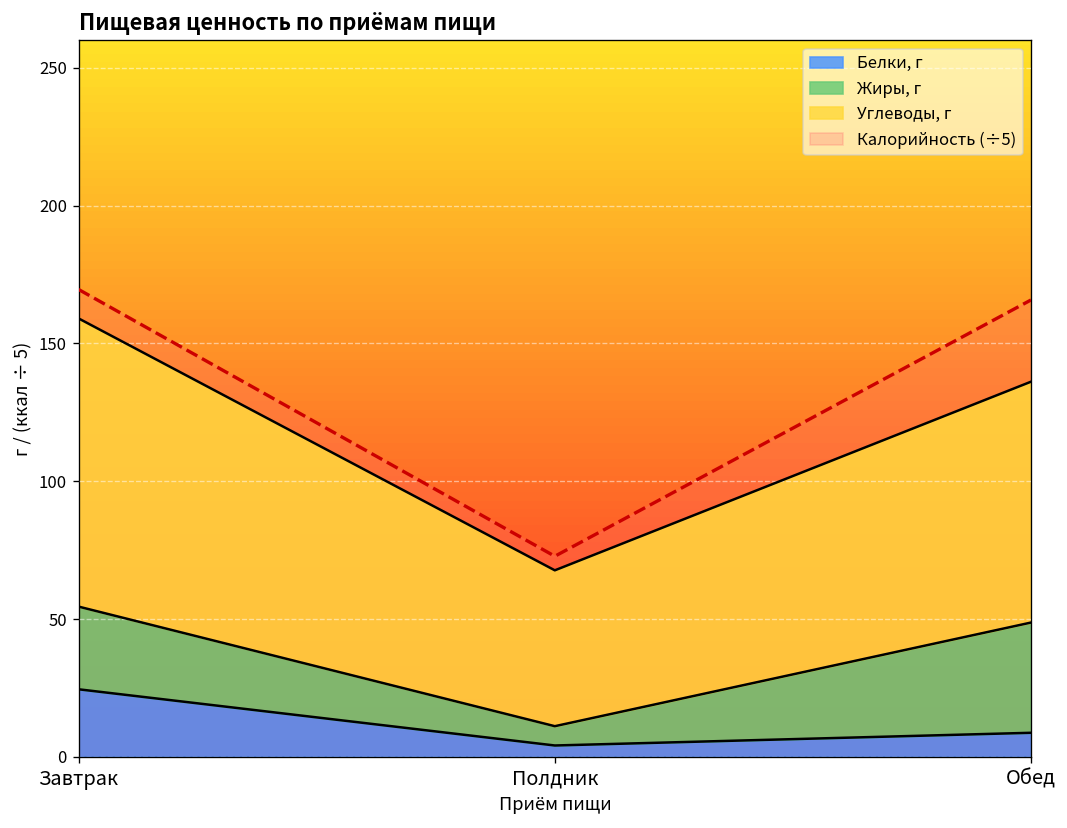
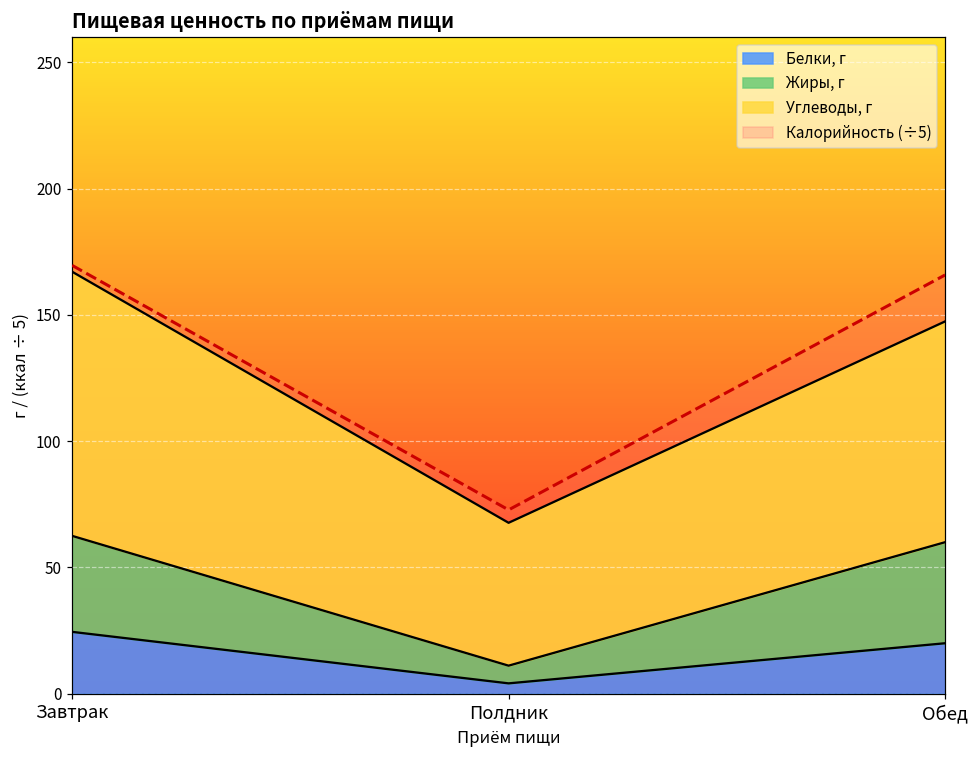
  {
    "Белки, г": {
      "Завтрак": 25,
      "Полдник": 4,
-     "Обед": 9
+     "Обед": 20
    },
    "Жиры, г": {
-     "Завтрак": 30,
+     "Завтрак": 38,
      "Полдник": 7,
      "Обед": 40
    },
    "Углеводы, г": {
      "Завтрак": 105,
      "Полдник": 57,
      "Обед": 87
    },
    "Калорийность (÷5)": {
      "Завтрак": 170,
      "Полдник": 73,
      "Обед": 166
    }
  }
